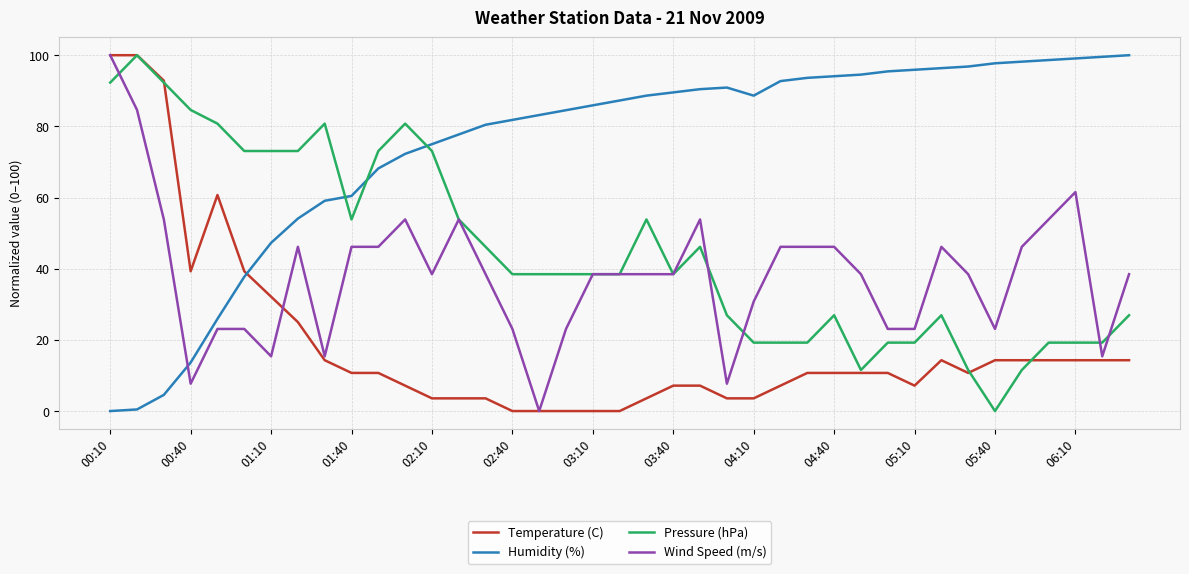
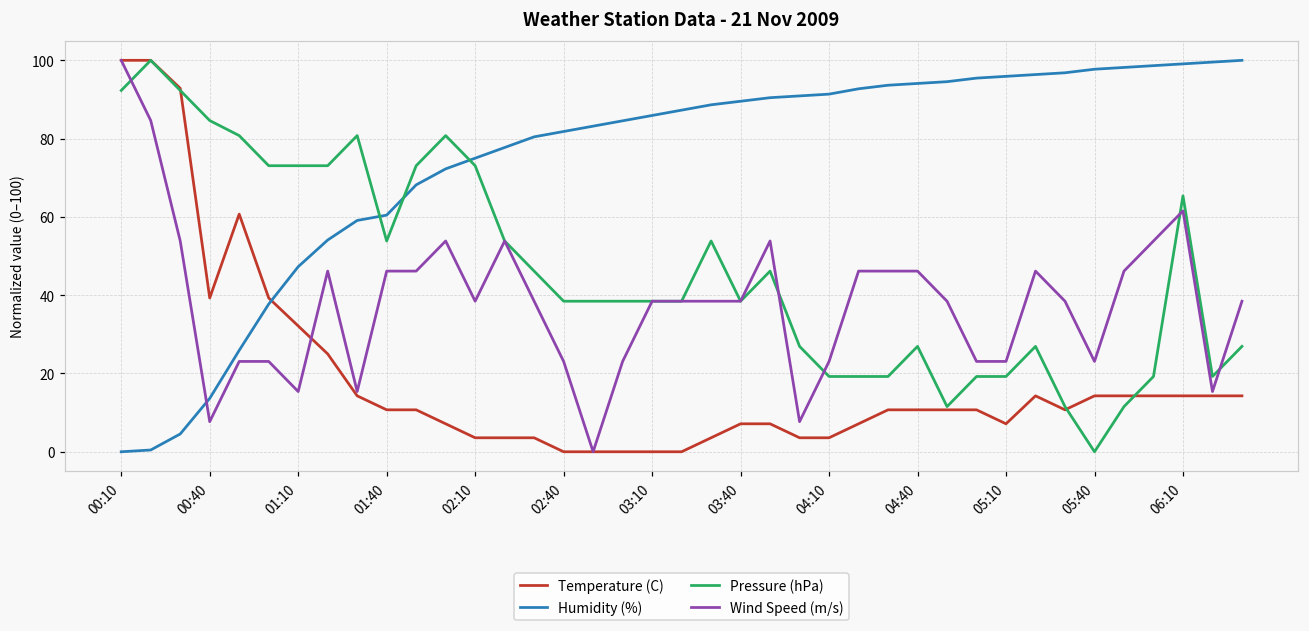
  {
    "Temperature (C)": {
      "00:40": 39,
      "01:10": 32,
      "01:40": 11,
      "02:10": 4,
      "02:40": 0,
      "03:10": 0,
      "03:40": 7,
      "04:10": 4,
      "04:40": 11,
      "05:10": 7,
      "05:40": 14,
      "06:10": 14
    },
    "Humidity (%)": {
      "00:10": 0,
      "00:40": 14,
      "01:10": 47,
      "01:40": 60,
      "02:10": 75,
      "02:40": 82,
      "03:10": 86,
      "03:40": 90,
-     "04:10": 89,
+     "04:10": 91,
      "04:40": 94,
      "05:10": 96,
      "05:40": 98,
      "06:10": 99
    },
    "Pressure (hPa)": {
      "00:10": 92,
      "00:40": 85,
      "01:10": 73,
      "01:40": 54,
      "02:10": 73,
      "02:40": 38,
      "04:10": 19,
      "04:40": 27,
      "05:10": 19,
      "05:40": 0,
-     "06:10": 19
+     "06:10": 65
    },
    "Wind Speed (m/s)": {
      "00:40": 8,
      "01:10": 15,
      "01:40": 46,
      "02:10": 38,
      "02:40": 23,
-     "04:10": 31,
+     "04:10": 23,
      "04:40": 46,
      "05:10": 23,
      "05:40": 23,
      "06:10": 62
    }
  }
